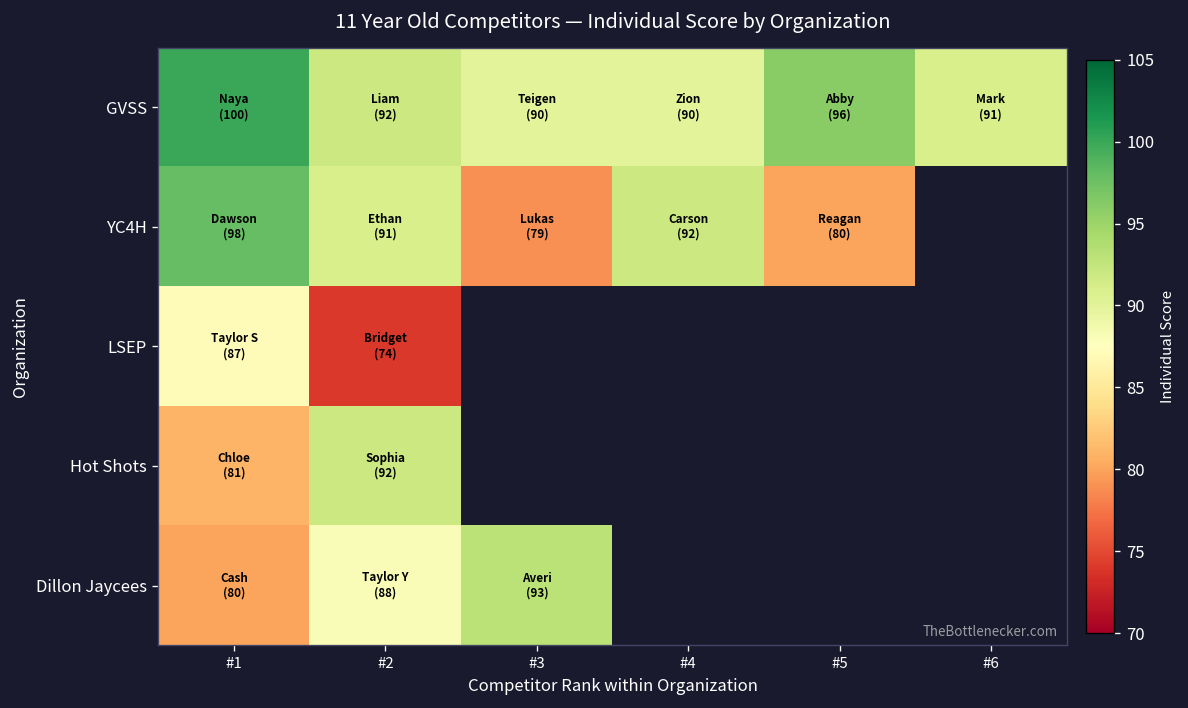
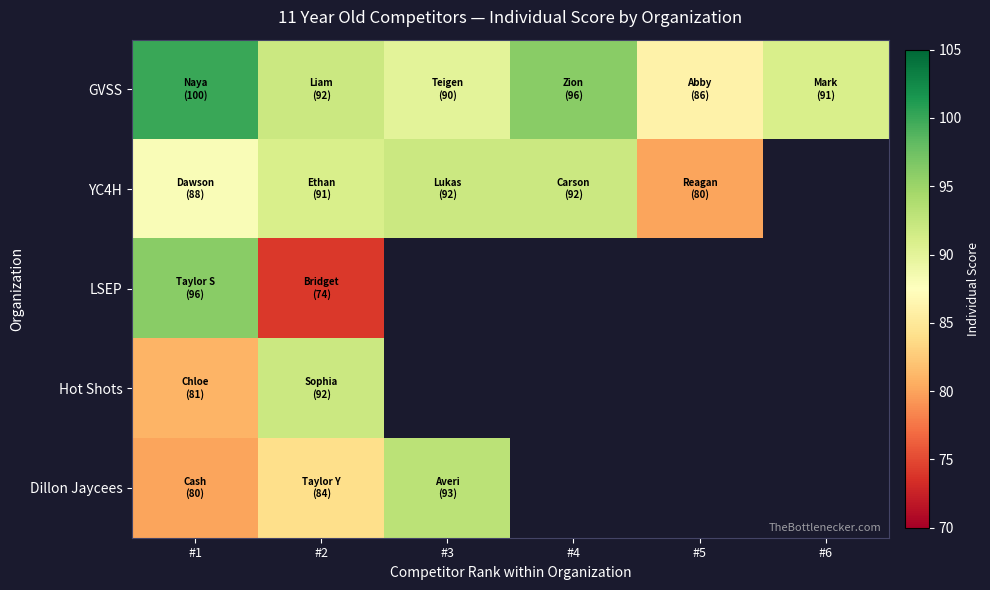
  {
    "GVSS": {
      "#1": "(100)",
      "#2": "(92)",
      "#3": "(90)",
-     "#4": "(90)",
-     "#5": "(96)",
+     "#4": "(96)",
+     "#5": "(86)",
      "#6": "(91)"
    },
    "YC4H": {
-     "#1": "(98)",
+     "#1": "(88)",
      "#2": "(91)",
-     "#3": "(79)",
+     "#3": "(92)",
      "#4": "(92)",
      "#5": "(80)"
    },
    "LSEP": {
-     "#1": "(87)",
+     "#1": "(96)",
      "#2": "(74)"
    },
    "Hot Shots": {
      "#1": "(81)",
      "#2": "(92)"
    },
    "Dillon Jaycees": {
      "#1": "(80)",
-     "#2": "(88)",
+     "#2": "(84)",
      "#3": "(93)"
    }
  }
